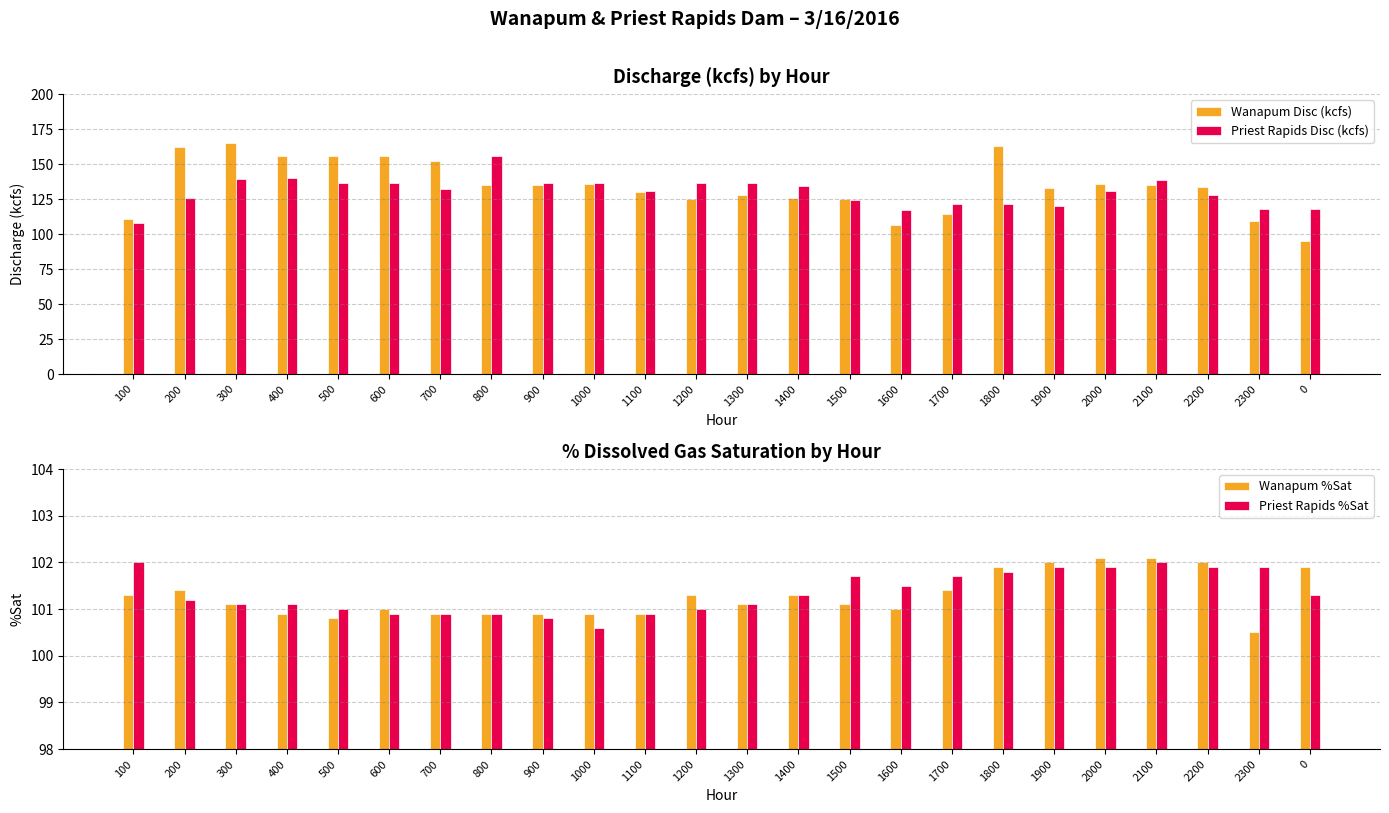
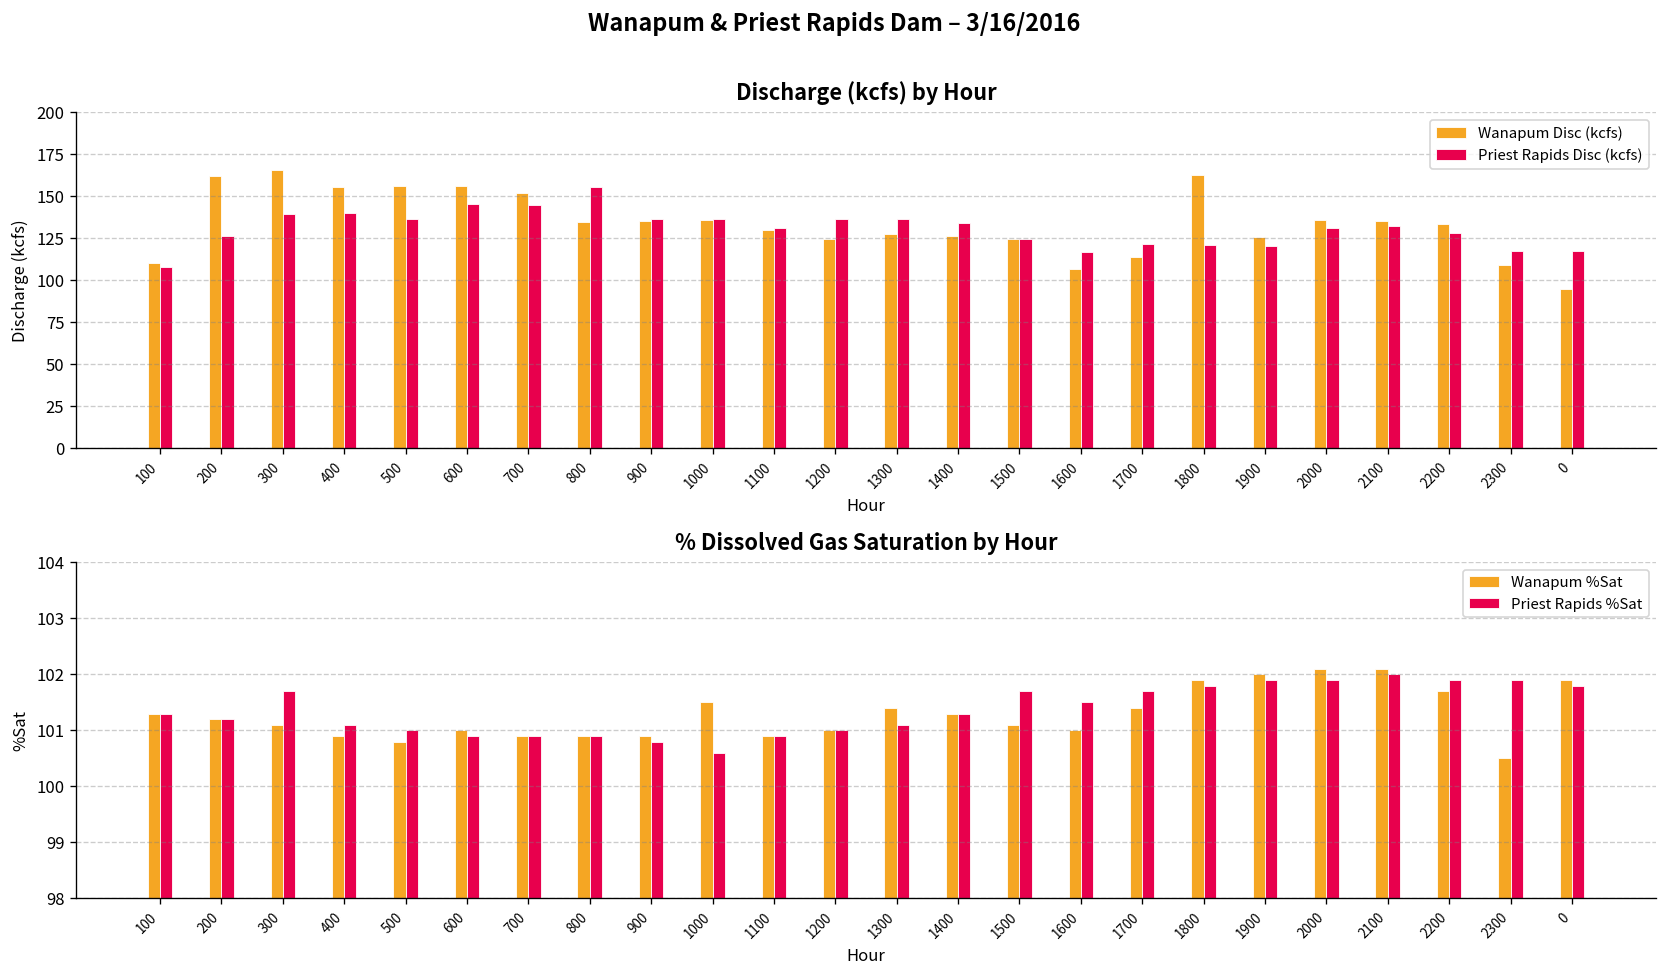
  {
    "Discharge (kcfs) by Hour": {
      "Wanapum Disc (kcfs)": {
        "100": 111,
        "200": 162,
        "300": 165,
        "400": 156,
        "500": 156,
        "600": 156,
        "700": 152,
        "800": 135,
        "900": 135,
        "1000": 136,
        "1100": 130,
        "1200": 125,
        "1300": 128,
        "1400": 126,
        "1500": 125,
        "1600": 107,
        "1700": 114,
        "1800": 163,
-       "1900": 133,
+       "1900": 126,
        "2000": 136,
        "2100": 135,
        "2200": 133,
        "2300": 109,
        "0": 95
      },
      "Priest Rapids Disc (kcfs)": {
        "100": 108,
        "200": 126,
        "300": 139,
        "400": 140,
        "500": 136,
-       "600": 137,
-       "700": 132,
+       "600": 146,
+       "700": 145,
        "800": 156,
        "900": 137,
        "1000": 137,
        "1100": 131,
        "1200": 137,
        "1300": 137,
        "1400": 134,
        "1500": 125,
        "1600": 117,
        "1700": 122,
        "1800": 121,
        "1900": 120,
        "2000": 131,
-       "2100": 139,
+       "2100": 132,
        "2200": 128,
        "2300": 118,
        "0": 118
      }
    },
    "% Dissolved Gas Saturation by Hour": {
      "Wanapum %Sat": {
        "100": 101.3,
-       "200": 101.4,
+       "200": 101.2,
        "300": 101.1,
        "400": 100.9,
        "500": 100.8,
        "600": 101.0,
        "700": 100.9,
        "800": 100.9,
        "900": 100.9,
-       "1000": 100.9,
+       "1000": 101.5,
        "1100": 100.9,
-       "1200": 101.3,
-       "1300": 101.1,
+       "1200": 101.0,
+       "1300": 101.4,
        "1400": 101.3,
        "1500": 101.1,
        "1600": 101.0,
        "1700": 101.4,
        "1800": 101.9,
        "1900": 102.0,
        "2000": 102.1,
        "2100": 102.1,
-       "2200": 102.0,
+       "2200": 101.7,
        "2300": 100.5,
        "0": 101.9
      },
      "Priest Rapids %Sat": {
-       "100": 102.0,
+       "100": 101.3,
        "200": 101.2,
-       "300": 101.1,
+       "300": 101.7,
        "400": 101.1,
        "500": 101.0,
        "600": 100.9,
        "700": 100.9,
        "800": 100.9,
        "900": 100.8,
        "1000": 100.6,
        "1100": 100.9,
        "1200": 101.0,
        "1300": 101.1,
        "1400": 101.3,
        "1500": 101.7,
        "1600": 101.5,
        "1700": 101.7,
        "1800": 101.8,
        "1900": 101.9,
        "2000": 101.9,
        "2100": 102.0,
        "2200": 101.9,
        "2300": 101.9,
-       "0": 101.3
+       "0": 101.8
      }
    }
  }
